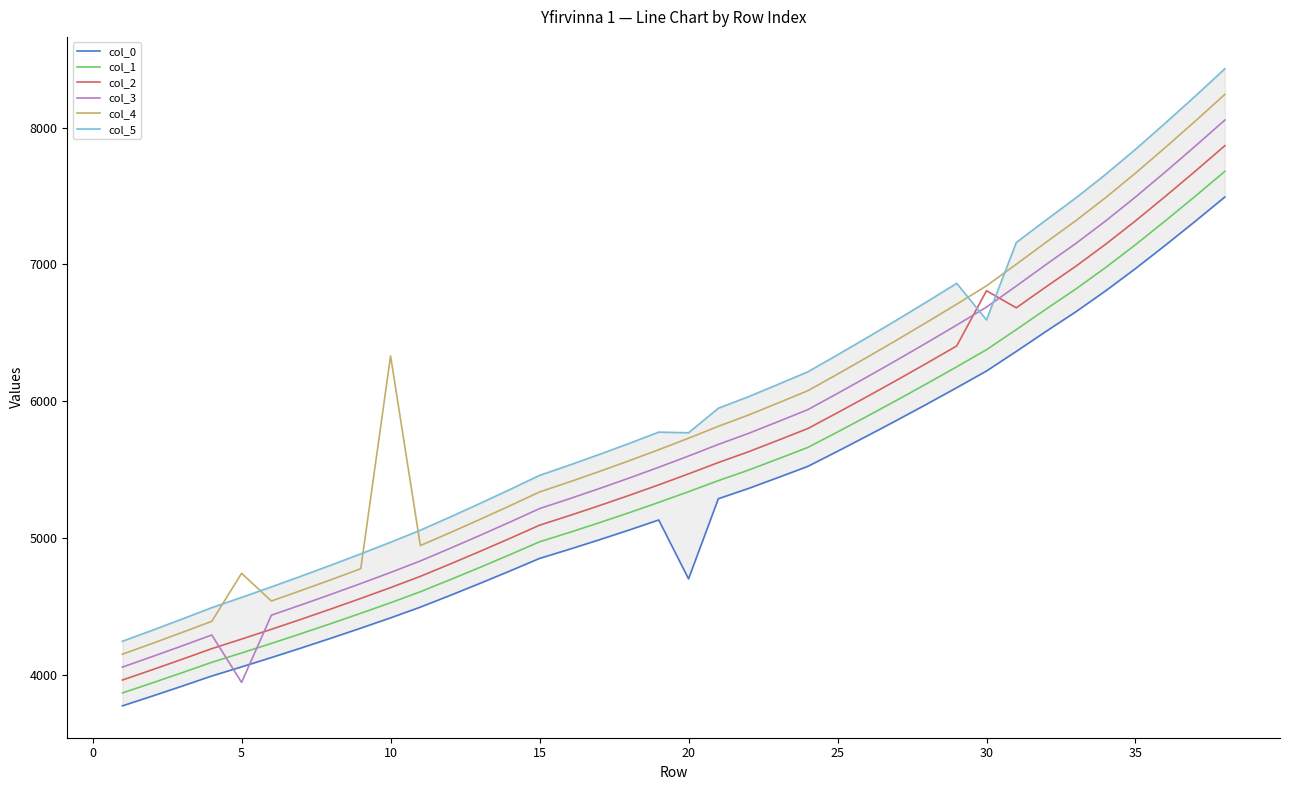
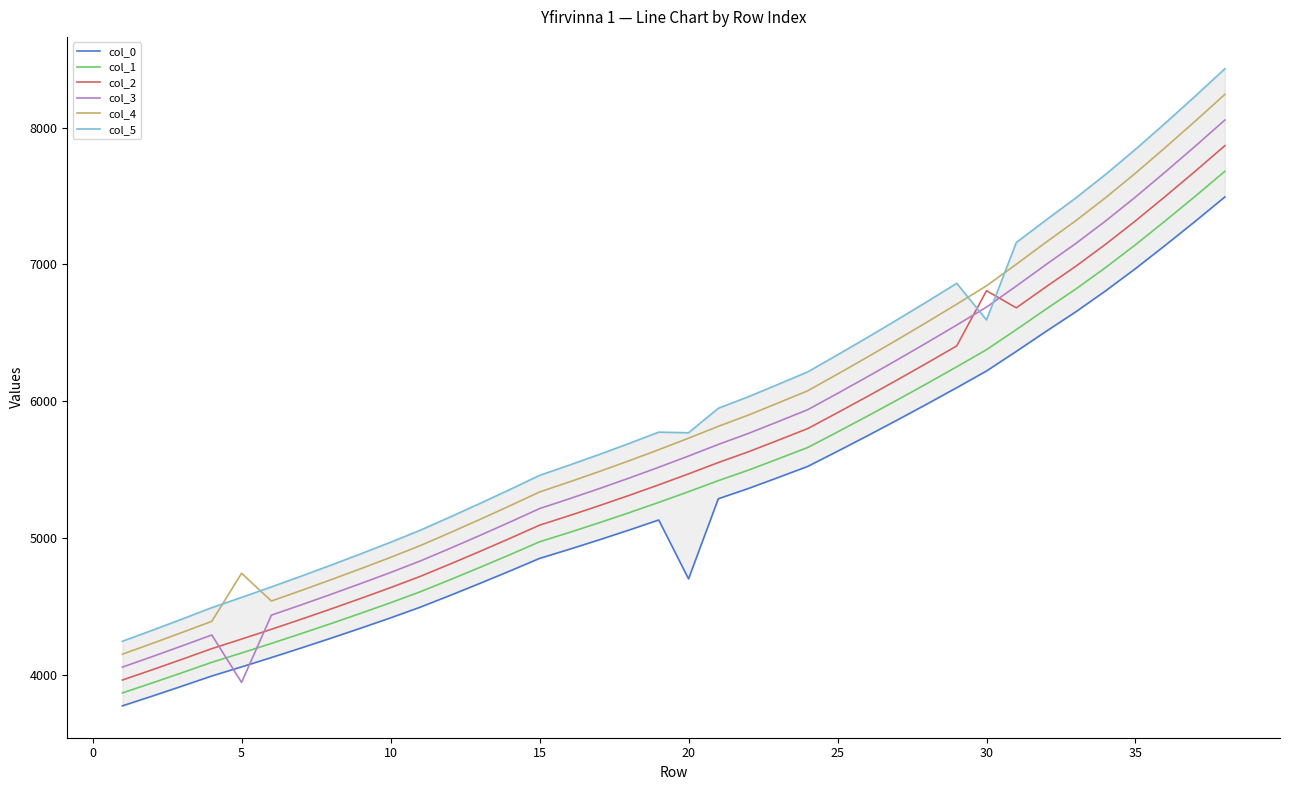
  {
    "col_0": {
      "5": 4060,
      "10": 4420,
      "15": 4850,
      "20": 4700,
      "25": 5640,
      "30": 6220,
      "35": 6970
    },
    "col_1": {
      "5": 4160,
      "10": 4530,
      "15": 4970,
      "20": 5340,
      "25": 5780,
      "30": 6380,
      "35": 7140
    },
    "col_2": {
      "5": 4260,
      "10": 4640,
      "15": 5100,
      "20": 5470,
      "25": 5920,
      "30": 6810,
      "35": 7320
    },
    "col_3": {
      "5": 3950,
      "10": 4750,
      "15": 5220,
      "20": 5600,
      "25": 6060,
      "30": 6690,
      "35": 7490
    },
    "col_4": {
      "5": 4740,
-     "10": 6330,
+     "10": 4860,
      "15": 5340,
      "20": 5730,
      "25": 6200,
      "30": 6840,
      "35": 7670
    },
    "col_5": {
      "5": 4570,
      "10": 4970,
      "15": 5460,
      "20": 5770,
      "25": 6340,
      "30": 6590,
      "35": 7840
    }
  }
